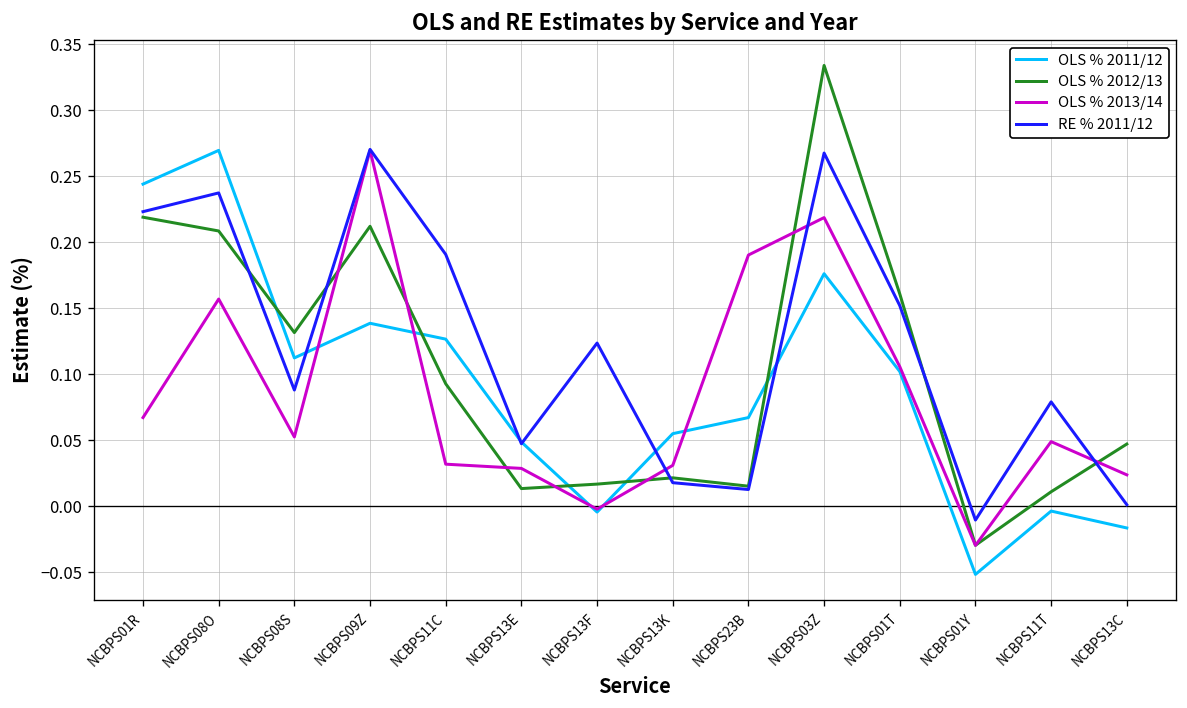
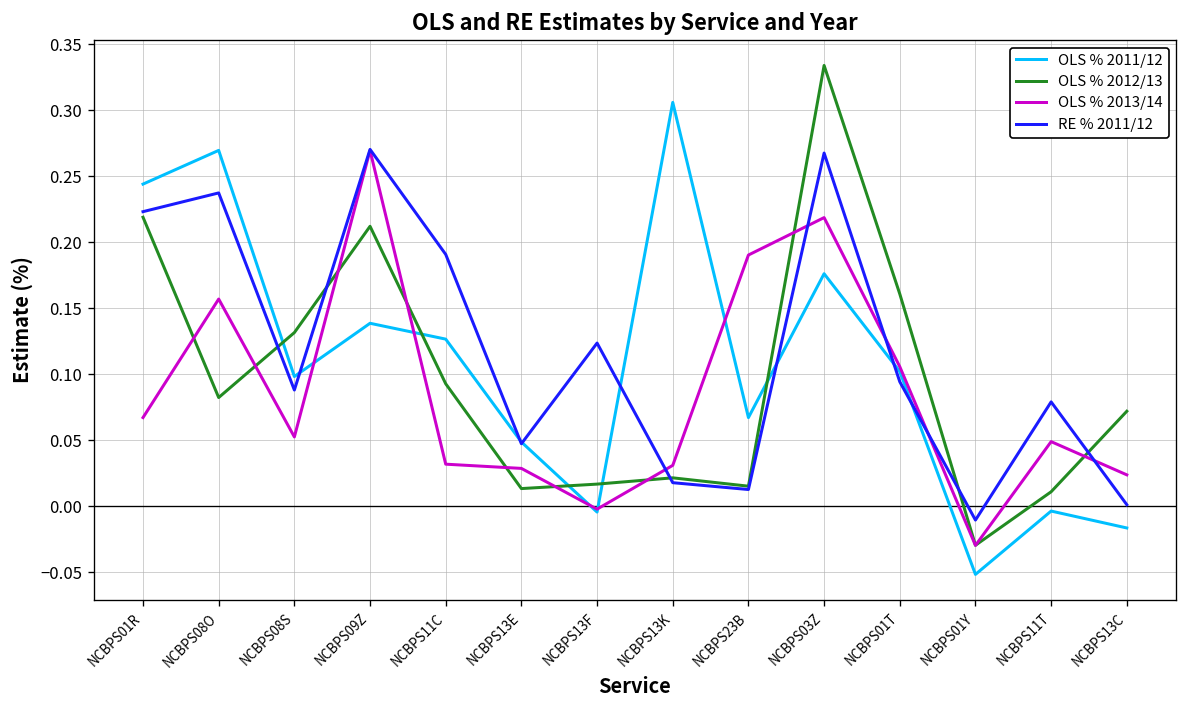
  {
    "OLS % 2011/12": {
      "NCBPS01R": 0.244,
      "NCBPS08O": 0.270,
-     "NCBPS08S": 0.112,
+     "NCBPS08S": 0.098,
      "NCBPS09Z": 0.139,
      "NCBPS11C": 0.127,
-     "NCBPS13K": 0.055,
+     "NCBPS13K": 0.306,
      "NCBPS23B": 0.067,
      "NCBPS03Z": 0.176,
      "NCBPS01T": 0.102,
      "NCBPS01Y": -0.052,
      "NCBPS11T": -0.004,
      "NCBPS13C": -0.017
    },
    "OLS % 2012/13": {
      "NCBPS01R": 0.219,
-     "NCBPS08O": 0.208,
+     "NCBPS08O": 0.082,
      "NCBPS08S": 0.132,
      "NCBPS09Z": 0.212,
      "NCBPS11C": 0.093,
      "NCBPS13E": 0.013,
      "NCBPS13F": 0.017,
      "NCBPS13K": 0.021,
      "NCBPS23B": 0.015,
      "NCBPS03Z": 0.334,
      "NCBPS01T": 0.161,
      "NCBPS11T": 0.011,
-     "NCBPS13C": 0.047
+     "NCBPS13C": 0.072
    },
    "OLS % 2013/14": {
      "NCBPS01R": 0.067,
      "NCBPS08O": 0.157,
      "NCBPS08S": 0.052,
      "NCBPS11C": 0.032,
      "NCBPS13E": 0.029,
      "NCBPS13K": 0.031,
      "NCBPS23B": 0.190,
      "NCBPS03Z": 0.219,
      "NCBPS01T": 0.106,
      "NCBPS11T": 0.049,
      "NCBPS13C": 0.024
    },
    "RE % 2011/12": {
      "NCBPS01R": 0.223,
      "NCBPS08O": 0.237,
      "NCBPS08S": 0.088,
      "NCBPS11C": 0.191,
      "NCBPS13F": 0.124,
      "NCBPS13K": 0.018,
      "NCBPS23B": 0.013,
      "NCBPS03Z": 0.268,
-     "NCBPS01T": 0.152,
+     "NCBPS01T": 0.094,
      "NCBPS01Y": -0.011,
      "NCBPS11T": 0.079,
      "NCBPS13C": 0.001
    }
  }
